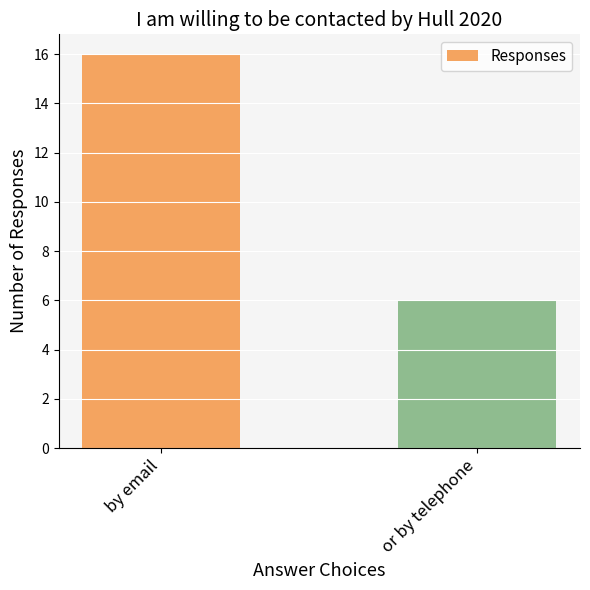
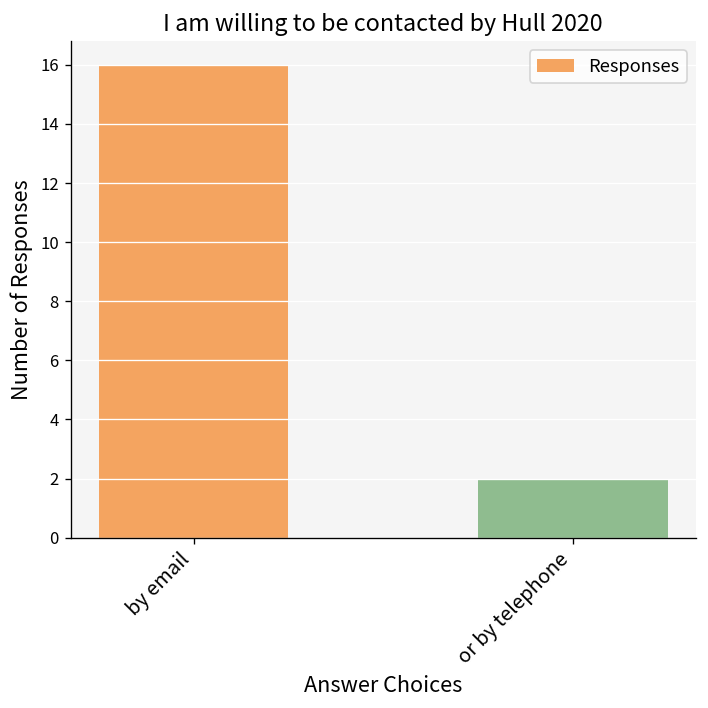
  {
    "by email": 16,
-   "or by telephone": 6
+   "or by telephone": 2
  }
